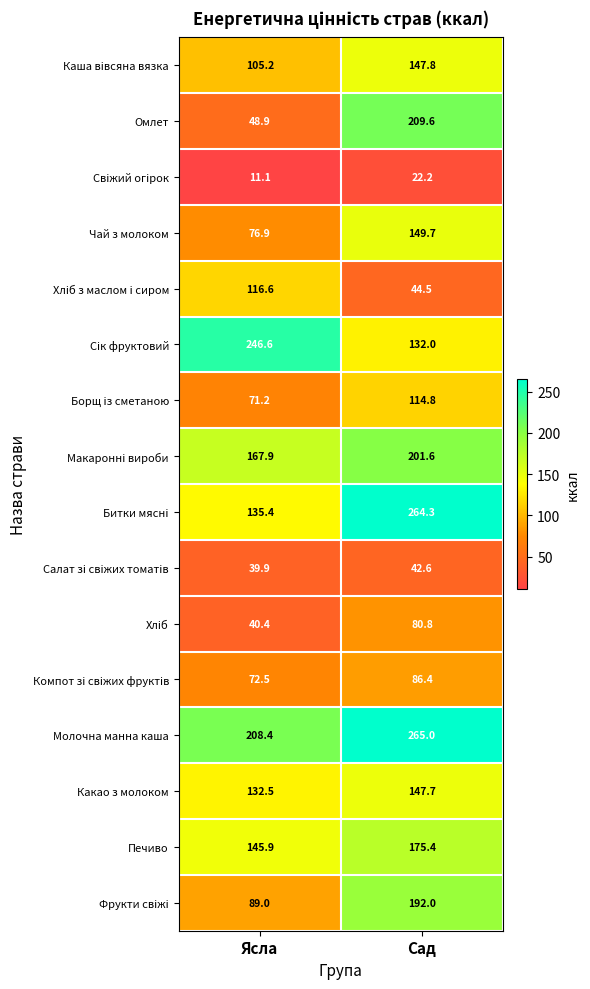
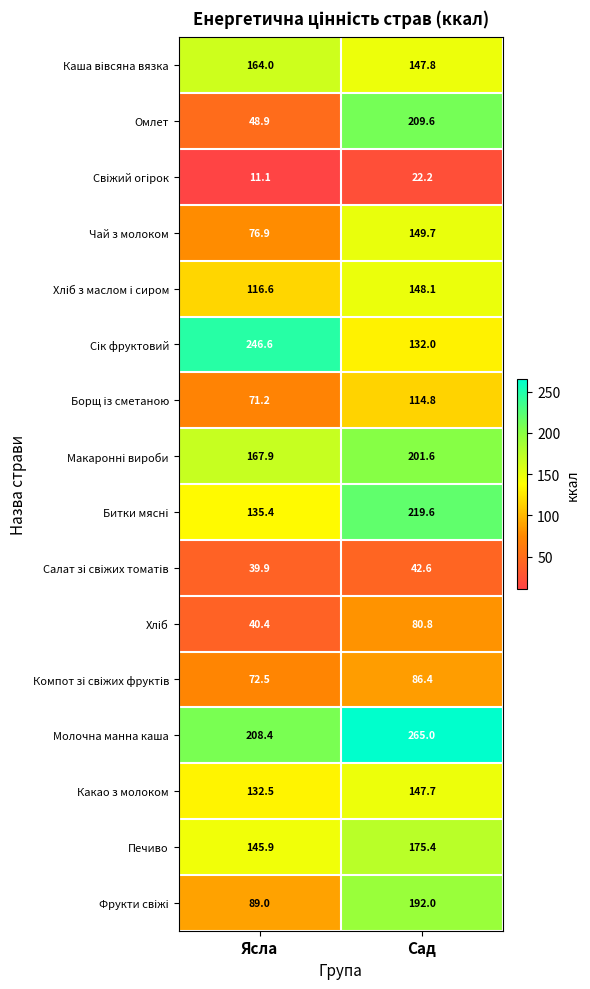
  {
    "Каша вівсяна вязка": {
-     "Ясла": 105.2,
+     "Ясла": 164.0,
      "Сад": 147.8
    },
    "Омлет": {
      "Ясла": 48.9,
      "Сад": 209.6
    },
    "Свіжий огірок": {
      "Ясла": 11.1,
      "Сад": 22.2
    },
    "Чай з молоком": {
      "Ясла": 76.9,
      "Сад": 149.7
    },
    "Хліб з маслом і сиром": {
      "Ясла": 116.6,
-     "Сад": 44.5
+     "Сад": 148.1
    },
    "Сік фруктовий": {
      "Ясла": 246.6,
      "Сад": 132.0
    },
    "Борщ із сметаною": {
      "Ясла": 71.2,
      "Сад": 114.8
    },
    "Макаронні вироби": {
      "Ясла": 167.9,
      "Сад": 201.6
    },
    "Битки мясні": {
      "Ясла": 135.4,
-     "Сад": 264.3
+     "Сад": 219.6
    },
    "Салат зі свіжих томатів": {
      "Ясла": 39.9,
      "Сад": 42.6
    },
    "Хліб": {
      "Ясла": 40.4,
      "Сад": 80.8
    },
    "Компот зі свіжих фруктів": {
      "Ясла": 72.5,
      "Сад": 86.4
    },
    "Молочна манна каша": {
      "Ясла": 208.4,
      "Сад": 265.0
    },
    "Какао з молоком": {
      "Ясла": 132.5,
      "Сад": 147.7
    },
    "Печиво": {
      "Ясла": 145.9,
      "Сад": 175.4
    },
    "Фрукти свіжі": {
      "Ясла": 89.0,
      "Сад": 192.0
    }
  }
